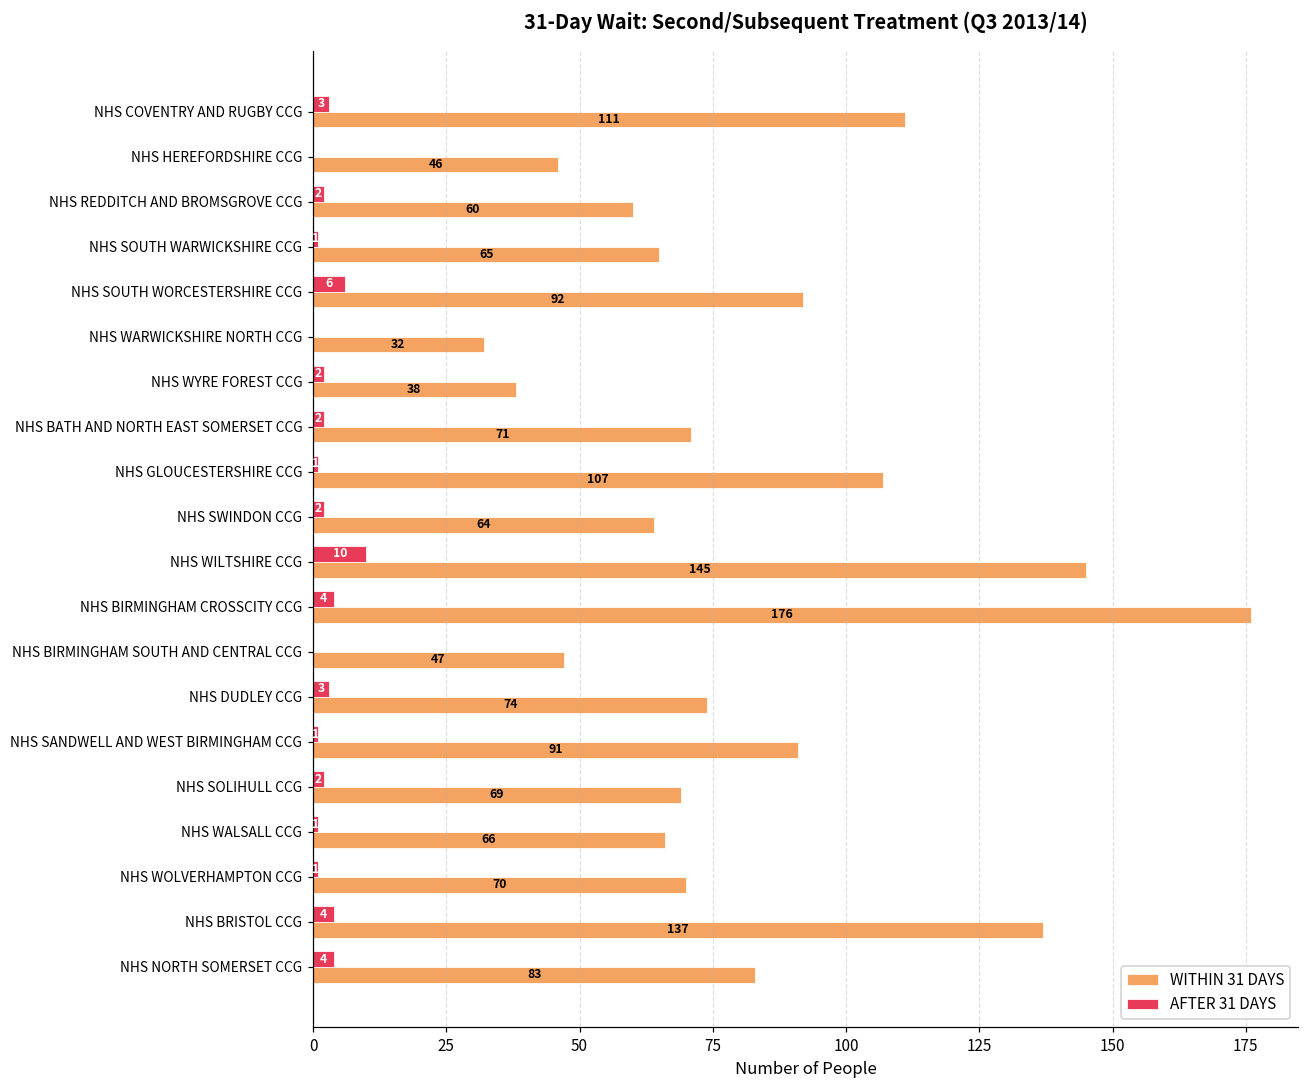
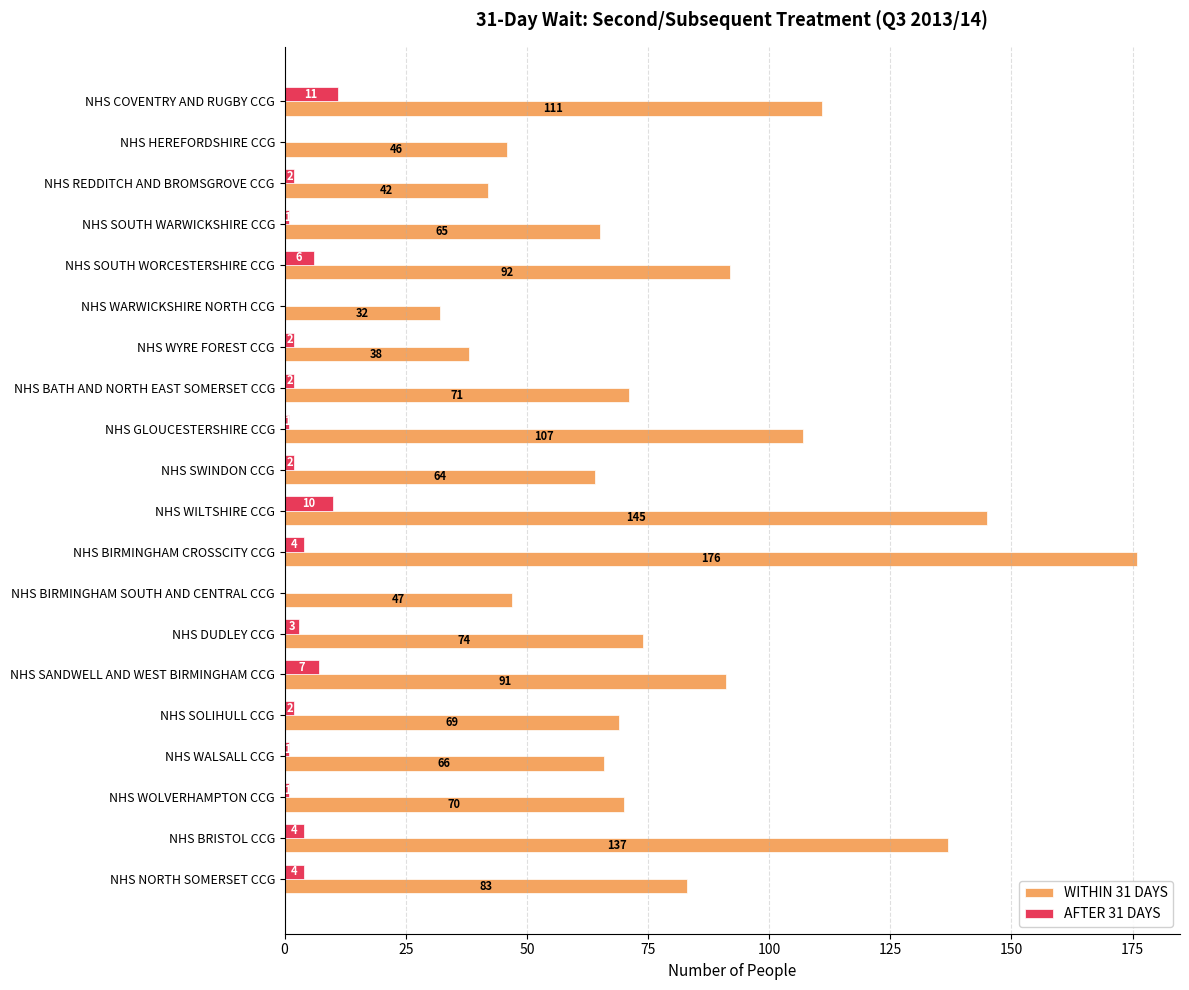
  {
    "WITHIN 31 DAYS": {
      "NHS COVENTRY AND RUGBY CCG": 111,
      "NHS HEREFORDSHIRE CCG": 46,
-     "NHS REDDITCH AND BROMSGROVE CCG": 60,
+     "NHS REDDITCH AND BROMSGROVE CCG": 42,
      "NHS SOUTH WARWICKSHIRE CCG": 65,
      "NHS SOUTH WORCESTERSHIRE CCG": 92,
      "NHS WARWICKSHIRE NORTH CCG": 32,
      "NHS WYRE FOREST CCG": 38,
      "NHS BATH AND NORTH EAST SOMERSET CCG": 71,
      "NHS GLOUCESTERSHIRE CCG": 107,
      "NHS SWINDON CCG": 64,
      "NHS WILTSHIRE CCG": 145,
      "NHS BIRMINGHAM CROSSCITY CCG": 176,
      "NHS BIRMINGHAM SOUTH AND CENTRAL CCG": 47,
      "NHS DUDLEY CCG": 74,
      "NHS SANDWELL AND WEST BIRMINGHAM CCG": 91,
      "NHS SOLIHULL CCG": 69,
      "NHS WALSALL CCG": 66,
      "NHS WOLVERHAMPTON CCG": 70,
      "NHS BRISTOL CCG": 137,
      "NHS NORTH SOMERSET CCG": 83
    },
    "AFTER 31 DAYS": {
-     "NHS COVENTRY AND RUGBY CCG": 3,
+     "NHS COVENTRY AND RUGBY CCG": 11,
      "NHS REDDITCH AND BROMSGROVE CCG": 2,
      "NHS SOUTH WORCESTERSHIRE CCG": 6,
      "NHS WYRE FOREST CCG": 2,
      "NHS BATH AND NORTH EAST SOMERSET CCG": 2,
      "NHS SWINDON CCG": 2,
      "NHS WILTSHIRE CCG": 10,
      "NHS BIRMINGHAM CROSSCITY CCG": 4,
      "NHS DUDLEY CCG": 3,
-     "NHS SANDWELL AND WEST BIRMINGHAM CCG": 1,
+     "NHS SANDWELL AND WEST BIRMINGHAM CCG": 7,
      "NHS SOLIHULL CCG": 2,
      "NHS BRISTOL CCG": 4,
      "NHS NORTH SOMERSET CCG": 4
    }
  }
